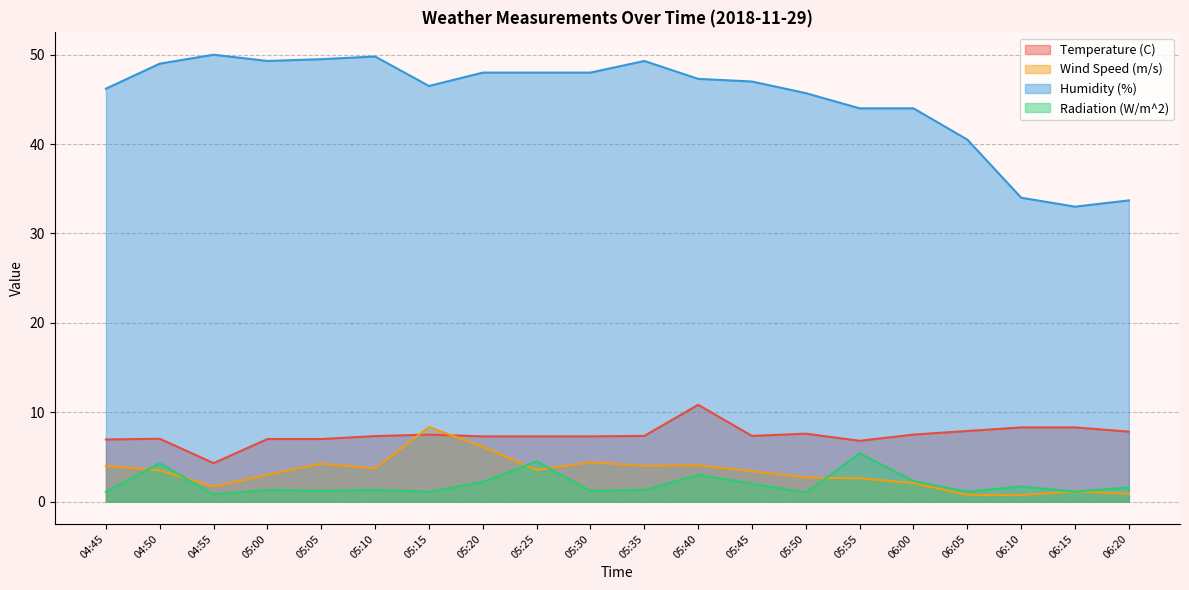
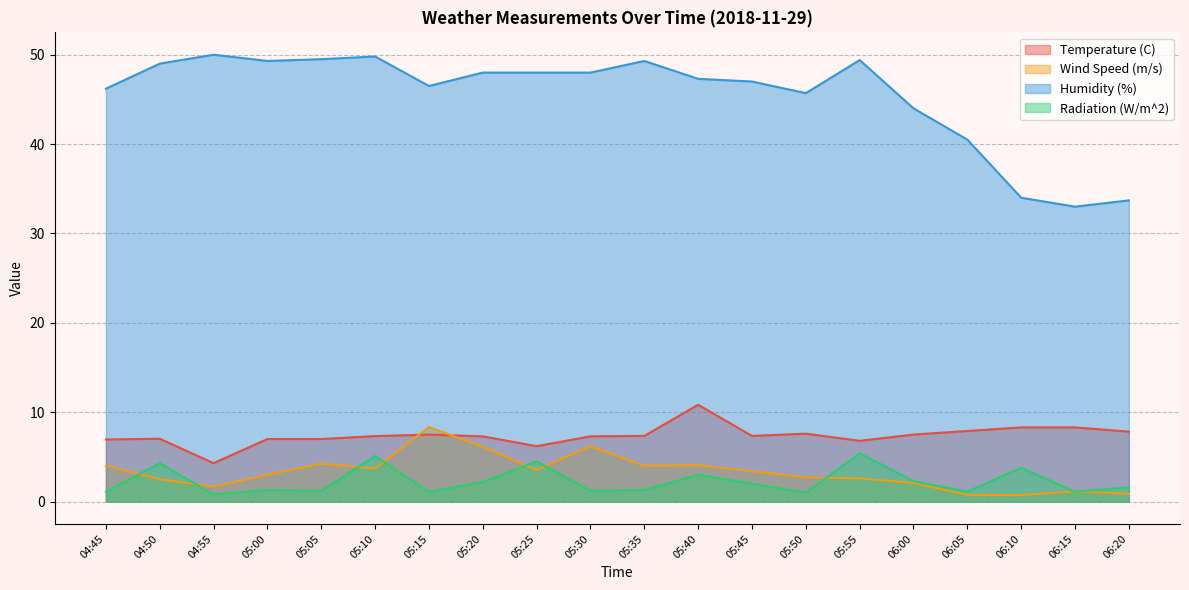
  {
    "Temperature (C)": {
      "04:45": 7,
      "04:50": 7,
      "04:55": 4,
      "05:00": 7,
      "05:05": 7,
      "05:10": 7,
      "05:15": 8,
      "05:20": 7,
-     "05:25": 7,
+     "05:25": 6,
      "05:30": 7,
      "05:35": 7,
      "05:40": 11,
      "05:45": 7,
      "05:50": 8,
      "05:55": 7,
      "06:00": 8,
      "06:05": 8,
      "06:10": 8,
      "06:15": 8,
      "06:20": 8
    },
    "Wind Speed (m/s)": {
      "04:45": 4,
-     "04:50": 4,
+     "04:50": 3,
      "04:55": 2,
      "05:00": 3,
      "05:05": 4,
      "05:10": 4,
      "05:15": 8,
      "05:20": 6,
      "05:25": 4,
-     "05:30": 4,
+     "05:30": 6,
      "05:35": 4,
      "05:40": 4,
      "05:45": 3,
      "05:50": 3,
      "05:55": 3,
      "06:05": 1,
      "06:10": 1,
      "06:20": 1
    },
    "Humidity (%)": {
      "04:45": 46,
      "04:50": 49,
      "04:55": 50,
      "05:00": 49,
      "05:05": 50,
      "05:10": 50,
      "05:15": 47,
      "05:20": 48,
      "05:25": 48,
      "05:30": 48,
      "05:35": 49,
      "05:40": 47,
      "05:45": 47,
      "05:50": 46,
-     "05:55": 44,
+     "05:55": 49,
      "06:00": 44,
      "06:05": 41,
      "06:10": 34,
      "06:15": 33,
      "06:20": 34
    },
    "Radiation (W/m^2)": {
      "04:45": 1,
      "04:50": 4,
      "04:55": 1,
      "05:00": 1,
      "05:05": 1,
-     "05:10": 1,
+     "05:10": 5,
      "05:15": 1,
      "05:20": 2,
      "05:25": 5,
      "05:30": 1,
      "05:35": 1,
      "05:40": 3,
      "05:45": 2,
      "05:50": 1,
      "05:55": 5,
      "06:05": 1,
-     "06:10": 2,
+     "06:10": 4,
      "06:20": 2
    }
  }
